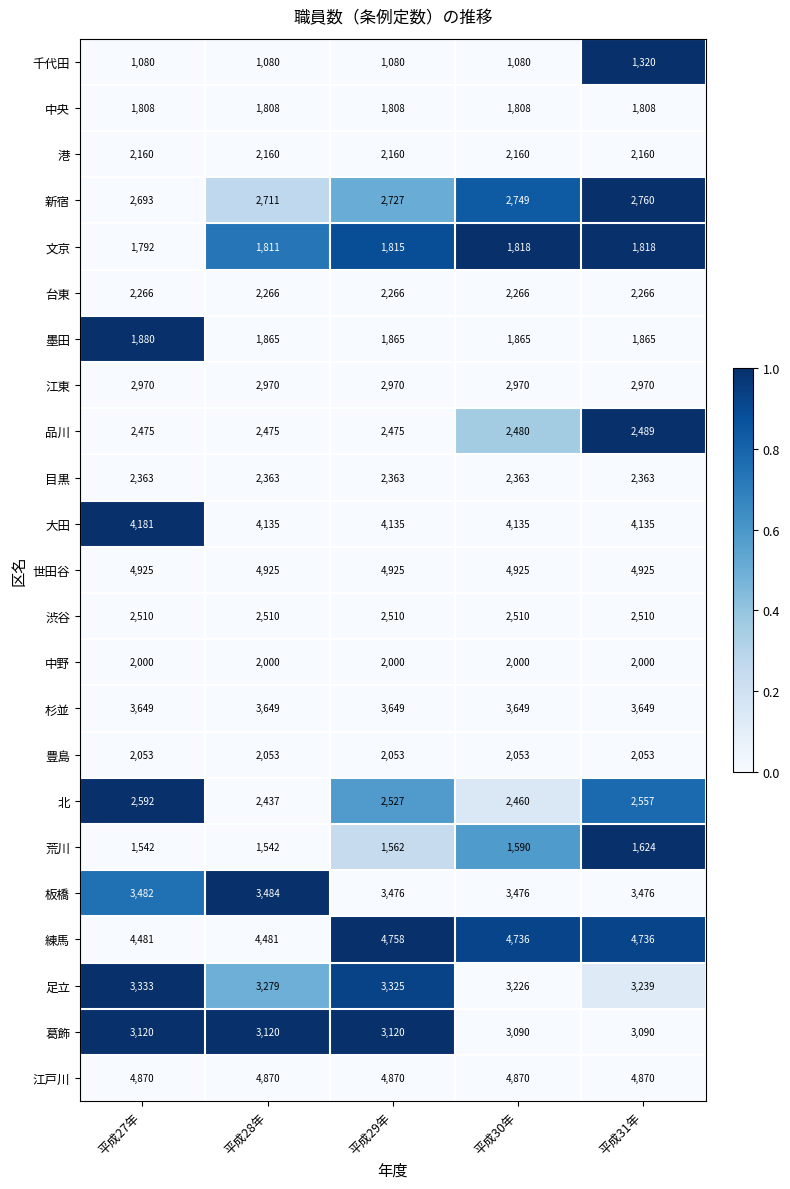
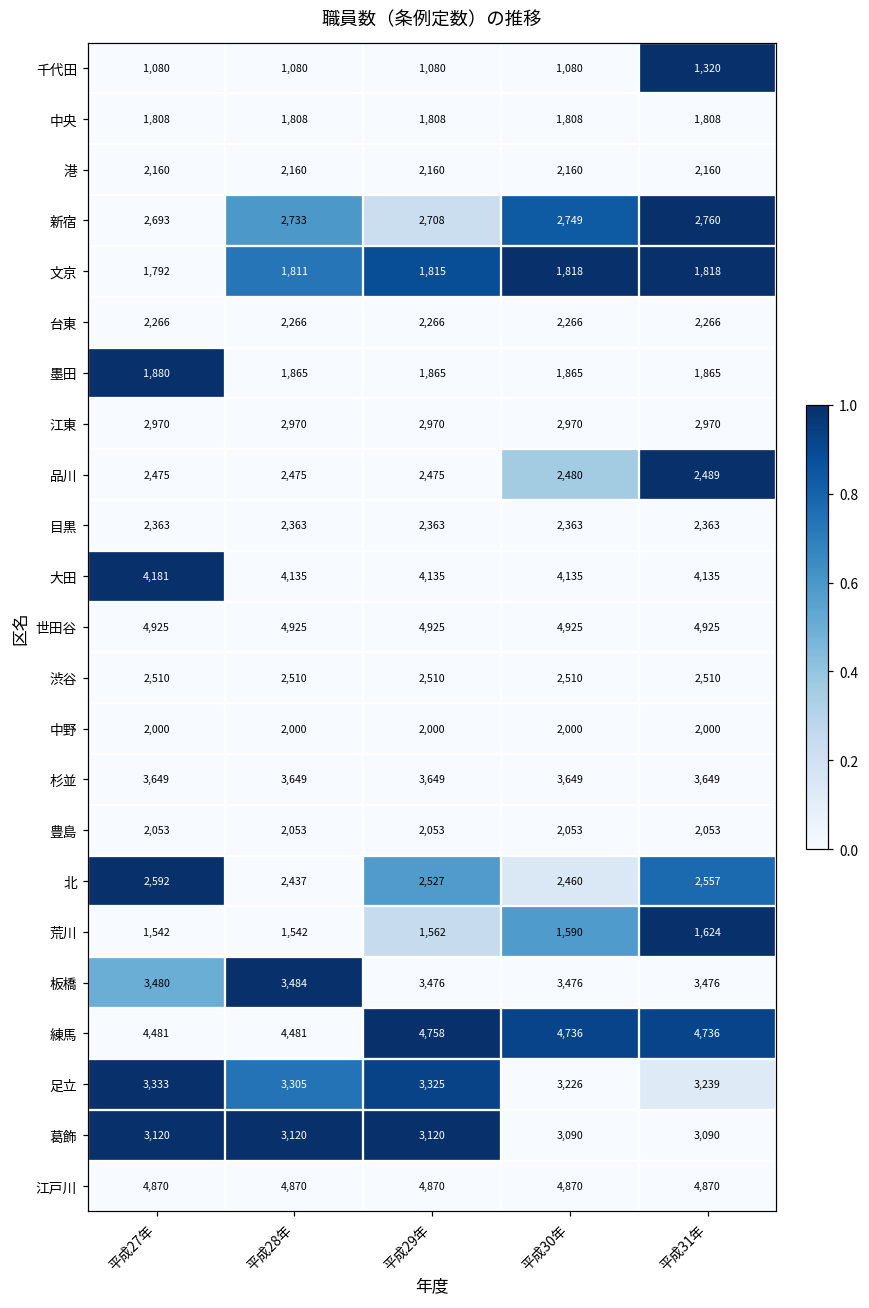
  {
    "千代田": {
      "平成27年": "1,080",
      "平成28年": "1,080",
      "平成29年": "1,080",
      "平成30年": "1,080",
      "平成31年": "1,320"
    },
    "中央": {
      "平成27年": "1,808",
      "平成28年": "1,808",
      "平成29年": "1,808",
      "平成30年": "1,808",
      "平成31年": "1,808"
    },
    "港": {
      "平成27年": "2,160",
      "平成28年": "2,160",
      "平成29年": "2,160",
      "平成30年": "2,160",
      "平成31年": "2,160"
    },
    "新宿": {
      "平成27年": "2,693",
-     "平成28年": "2,711",
-     "平成29年": "2,727",
+     "平成28年": "2,733",
+     "平成29年": "2,708",
      "平成30年": "2,749",
      "平成31年": "2,760"
    },
    "文京": {
      "平成27年": "1,792",
      "平成28年": "1,811",
      "平成29年": "1,815",
      "平成30年": "1,818",
      "平成31年": "1,818"
    },
    "台東": {
      "平成27年": "2,266",
      "平成28年": "2,266",
      "平成29年": "2,266",
      "平成30年": "2,266",
      "平成31年": "2,266"
    },
    "墨田": {
      "平成27年": "1,880",
      "平成28年": "1,865",
      "平成29年": "1,865",
      "平成30年": "1,865",
      "平成31年": "1,865"
    },
    "江東": {
      "平成27年": "2,970",
      "平成28年": "2,970",
      "平成29年": "2,970",
      "平成30年": "2,970",
      "平成31年": "2,970"
    },
    "品川": {
      "平成27年": "2,475",
      "平成28年": "2,475",
      "平成29年": "2,475",
      "平成30年": "2,480",
      "平成31年": "2,489"
    },
    "目黒": {
      "平成27年": "2,363",
      "平成28年": "2,363",
      "平成29年": "2,363",
      "平成30年": "2,363",
      "平成31年": "2,363"
    },
    "大田": {
      "平成27年": "4,181",
      "平成28年": "4,135",
      "平成29年": "4,135",
      "平成30年": "4,135",
      "平成31年": "4,135"
    },
    "世田谷": {
      "平成27年": "4,925",
      "平成28年": "4,925",
      "平成29年": "4,925",
      "平成30年": "4,925",
      "平成31年": "4,925"
    },
    "渋谷": {
      "平成27年": "2,510",
      "平成28年": "2,510",
      "平成29年": "2,510",
      "平成30年": "2,510",
      "平成31年": "2,510"
    },
    "中野": {
      "平成27年": "2,000",
      "平成28年": "2,000",
      "平成29年": "2,000",
      "平成30年": "2,000",
      "平成31年": "2,000"
    },
    "杉並": {
      "平成27年": "3,649",
      "平成28年": "3,649",
      "平成29年": "3,649",
      "平成30年": "3,649",
      "平成31年": "3,649"
    },
    "豊島": {
      "平成27年": "2,053",
      "平成28年": "2,053",
      "平成29年": "2,053",
      "平成30年": "2,053",
      "平成31年": "2,053"
    },
    "北": {
      "平成27年": "2,592",
      "平成28年": "2,437",
      "平成29年": "2,527",
      "平成30年": "2,460",
      "平成31年": "2,557"
    },
    "荒川": {
      "平成27年": "1,542",
      "平成28年": "1,542",
      "平成29年": "1,562",
      "平成30年": "1,590",
      "平成31年": "1,624"
    },
    "板橋": {
-     "平成27年": "3,482",
+     "平成27年": "3,480",
      "平成28年": "3,484",
      "平成29年": "3,476",
      "平成30年": "3,476",
      "平成31年": "3,476"
    },
    "練馬": {
      "平成27年": "4,481",
      "平成28年": "4,481",
      "平成29年": "4,758",
      "平成30年": "4,736",
      "平成31年": "4,736"
    },
    "足立": {
      "平成27年": "3,333",
-     "平成28年": "3,279",
+     "平成28年": "3,305",
      "平成29年": "3,325",
      "平成30年": "3,226",
      "平成31年": "3,239"
    },
    "葛飾": {
      "平成27年": "3,120",
      "平成28年": "3,120",
      "平成29年": "3,120",
      "平成30年": "3,090",
      "平成31年": "3,090"
    },
    "江戸川": {
      "平成27年": "4,870",
      "平成28年": "4,870",
      "平成29年": "4,870",
      "平成30年": "4,870",
      "平成31年": "4,870"
    }
  }
